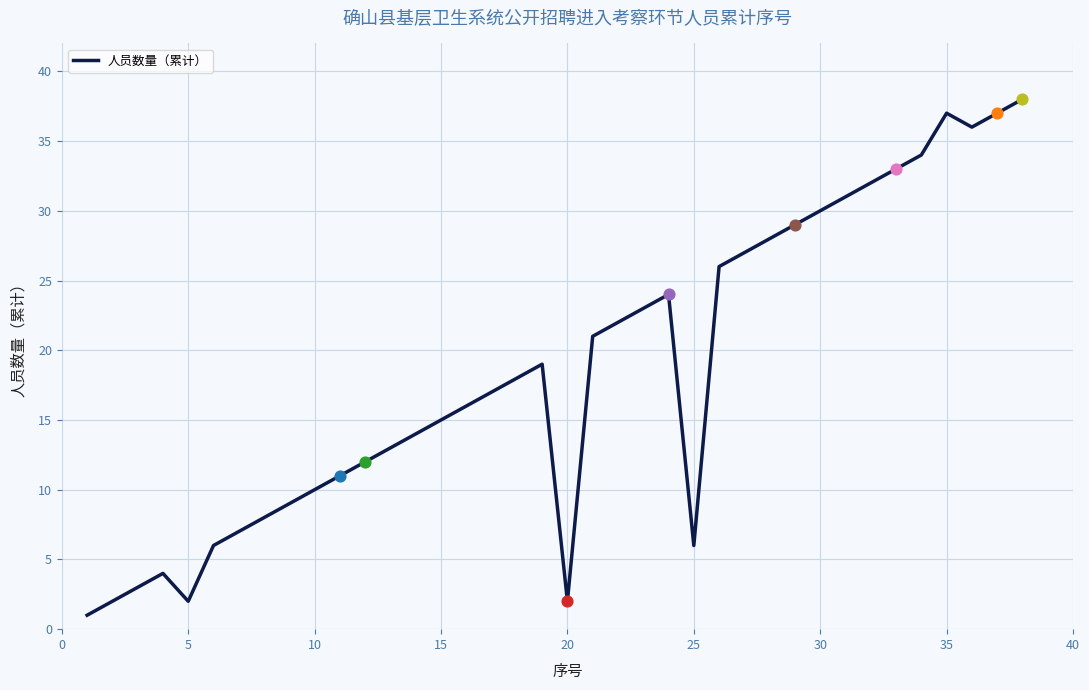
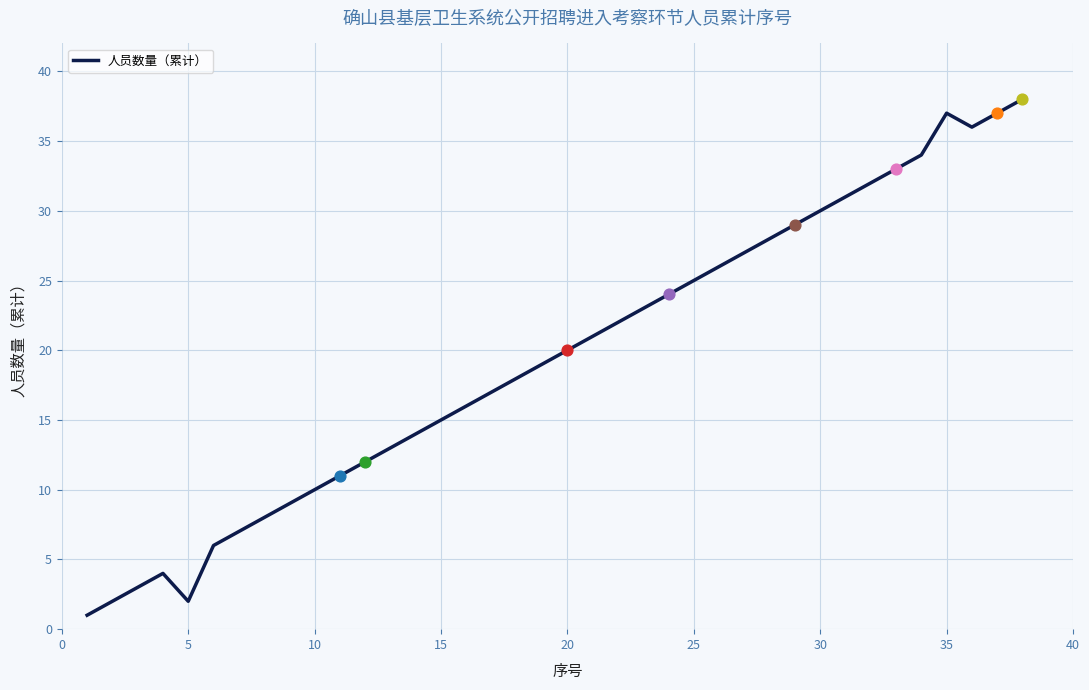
  {
    "人员数量（累计）": {
      "5": 2,
      "10": 10,
      "15": 15,
-     "20": 2,
-     "25": 6,
+     "20": 20,
+     "25": 25,
      "30": 30,
      "35": 37
    }
  }
